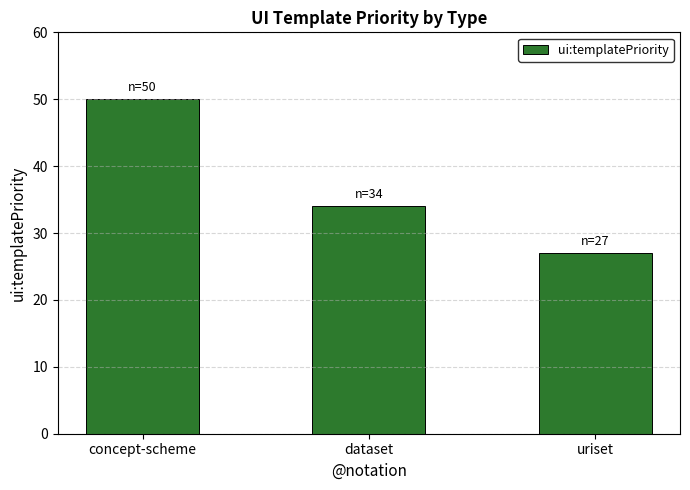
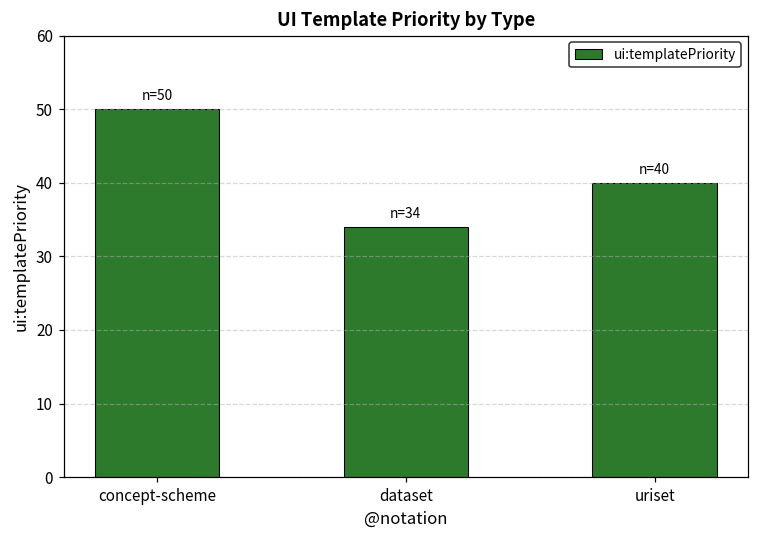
  {
    "concept-scheme": 50,
    "dataset": 34,
-   "uriset": 27
+   "uriset": 40
  }
